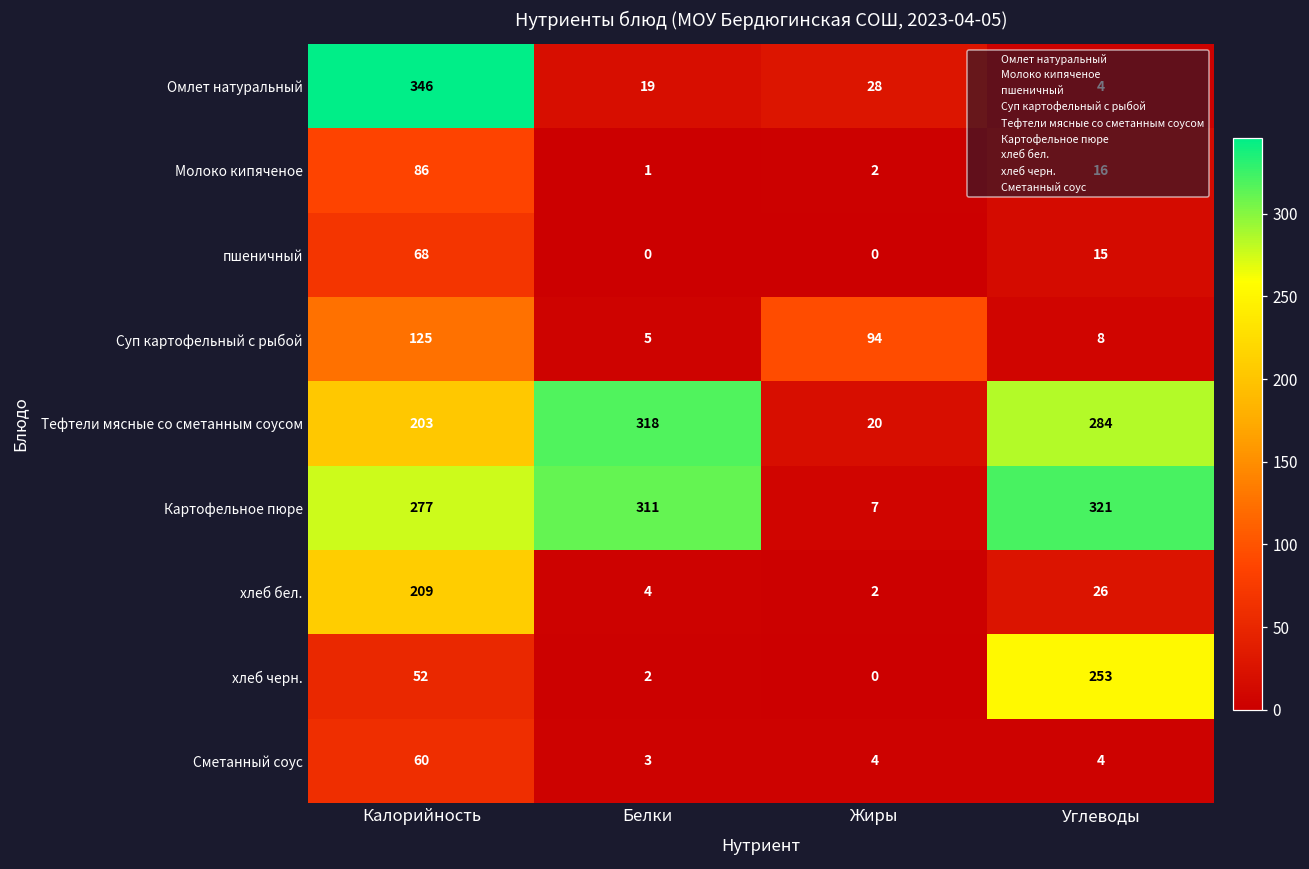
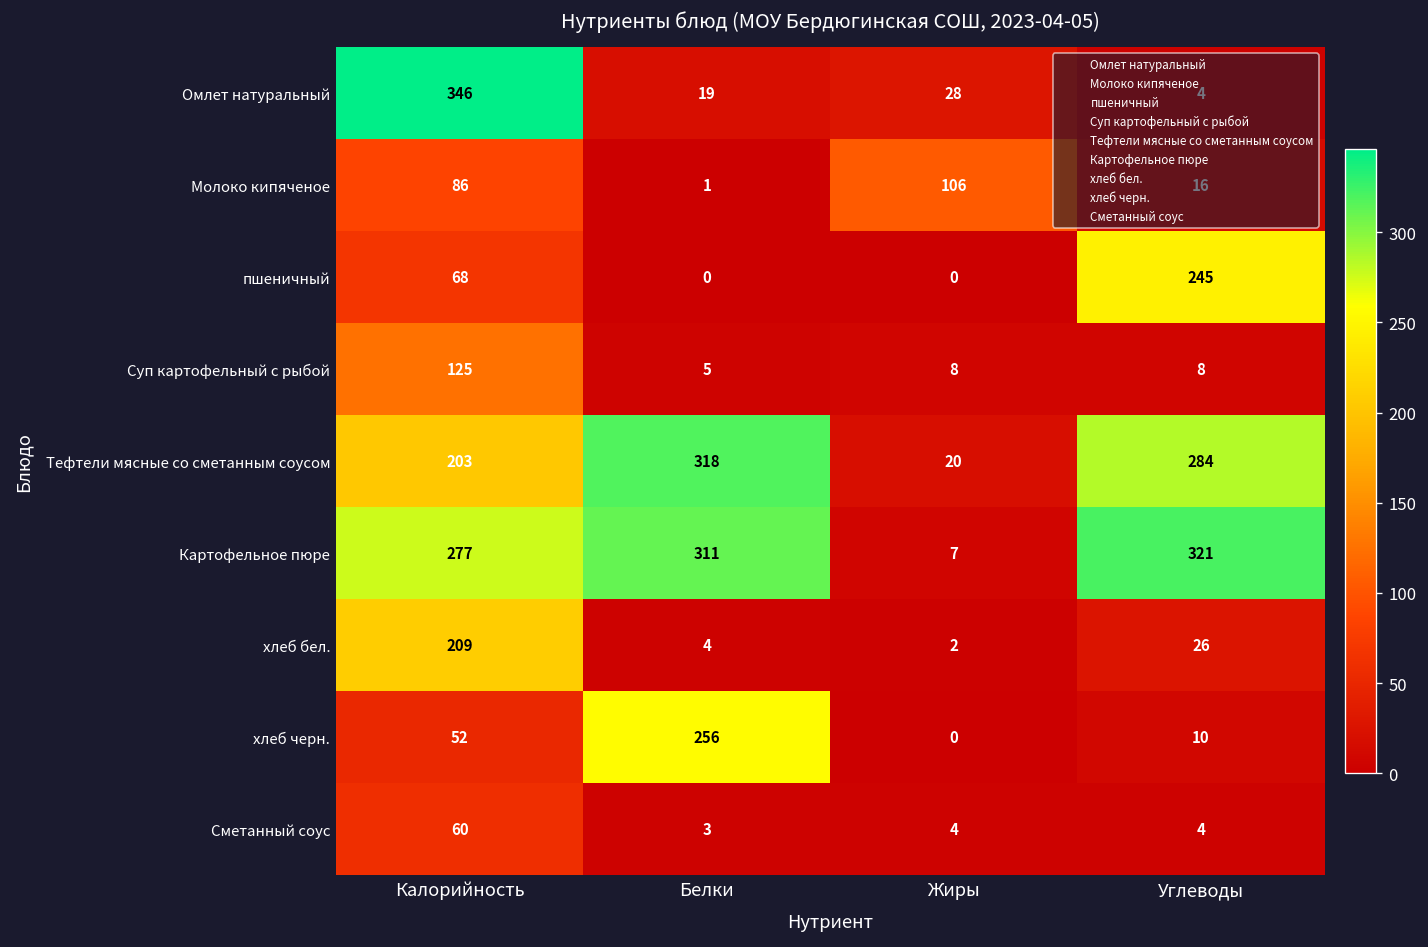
  {
    "Омлет натуральный": {
      "Калорийность": 346,
      "Белки": 19,
      "Жиры": 28
    },
    "Молоко кипяченое": {
      "Калорийность": 86,
      "Белки": 1,
-     "Жиры": 2
+     "Жиры": 106
    },
    "пшеничный": {
      "Калорийность": 68,
      "Белки": 0,
      "Жиры": 0,
-     "Углеводы": 15
+     "Углеводы": 245
    },
    "Суп картофельный с рыбой": {
      "Калорийность": 125,
      "Белки": 5,
-     "Жиры": 94,
+     "Жиры": 8,
      "Углеводы": 8
    },
    "Тефтели мясные со сметанным соусом": {
      "Калорийность": 203,
      "Белки": 318,
      "Жиры": 20,
      "Углеводы": 284
    },
    "Картофельное пюре": {
      "Калорийность": 277,
      "Белки": 311,
      "Жиры": 7,
      "Углеводы": 321
    },
    "хлеб бел.": {
      "Калорийность": 209,
      "Белки": 4,
      "Жиры": 2,
      "Углеводы": 26
    },
    "хлеб черн.": {
      "Калорийность": 52,
-     "Белки": 2,
+     "Белки": 256,
      "Жиры": 0,
-     "Углеводы": 253
+     "Углеводы": 10
    },
    "Сметанный соус": {
      "Калорийность": 60,
      "Белки": 3,
      "Жиры": 4,
      "Углеводы": 4
    }
  }
